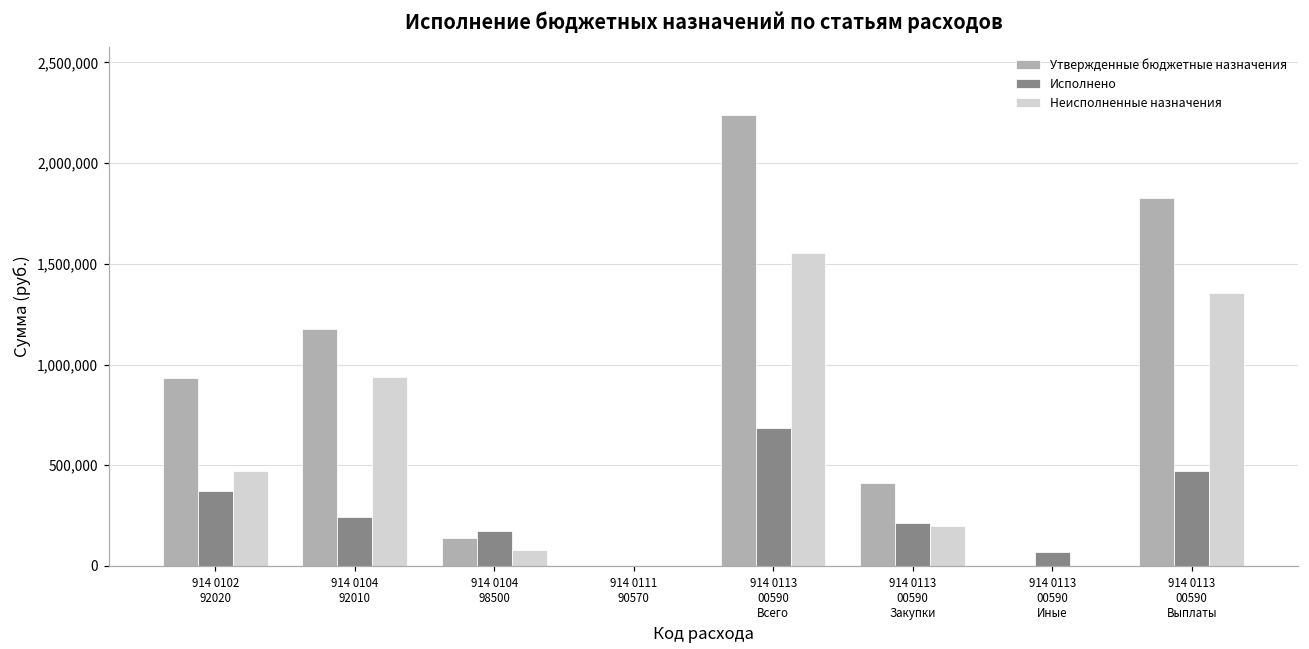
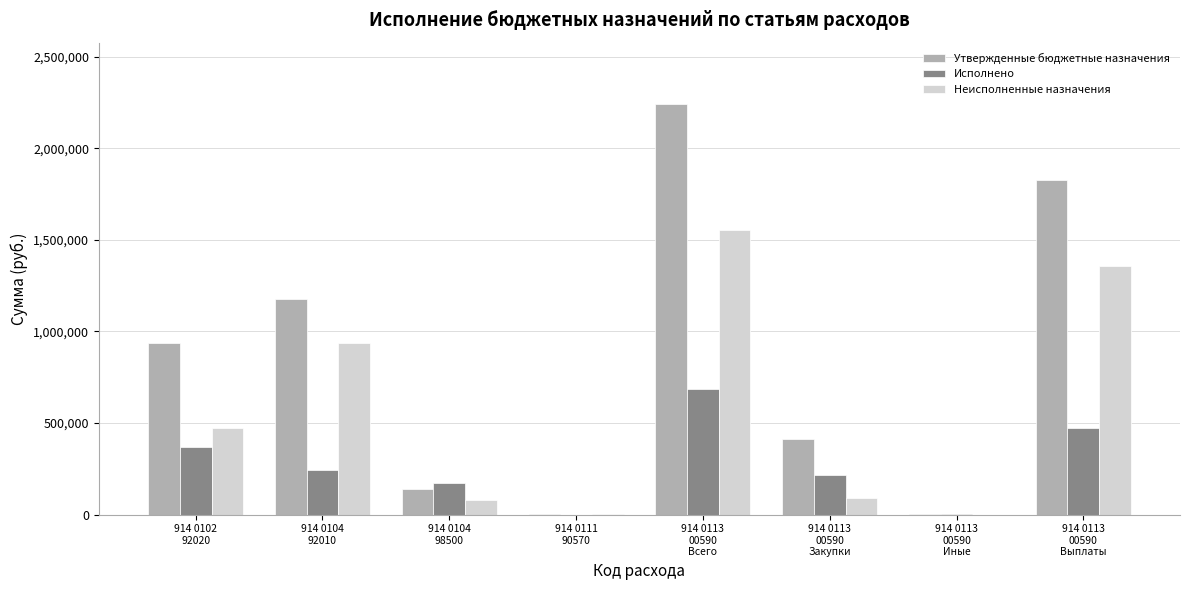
  {
    "Утвержденные бюджетные назначения": {
      "914 0102 92020": "930,000",
      "914 0104 92010": "1,180,000",
      "914 0104 98500": "140,000",
      "914 0113 00590 Всего": "2,240,000",
      "914 0113 00590 Закупки": "410,000",
      "914 0113 00590 Выплаты": "1,830,000"
    },
    "Исполнено": {
      "914 0102 92020": "370,000",
      "914 0104 92010": "240,000",
      "914 0104 98500": "170,000",
      "914 0111 90570": "0",
      "914 0113 00590 Всего": "690,000",
      "914 0113 00590 Закупки": "210,000",
-     "914 0113 00590 Иные": "70,000",
+     "914 0113 00590 Иные": "0",
      "914 0113 00590 Выплаты": "470,000"
    },
    "Неисполненные назначения": {
      "914 0102 92020": "470,000",
      "914 0104 92010": "940,000",
      "914 0104 98500": "80,000",
      "914 0113 00590 Всего": "1,550,000",
-     "914 0113 00590 Закупки": "200,000",
+     "914 0113 00590 Закупки": "90,000",
      "914 0113 00590 Выплаты": "1,360,000"
    }
  }
